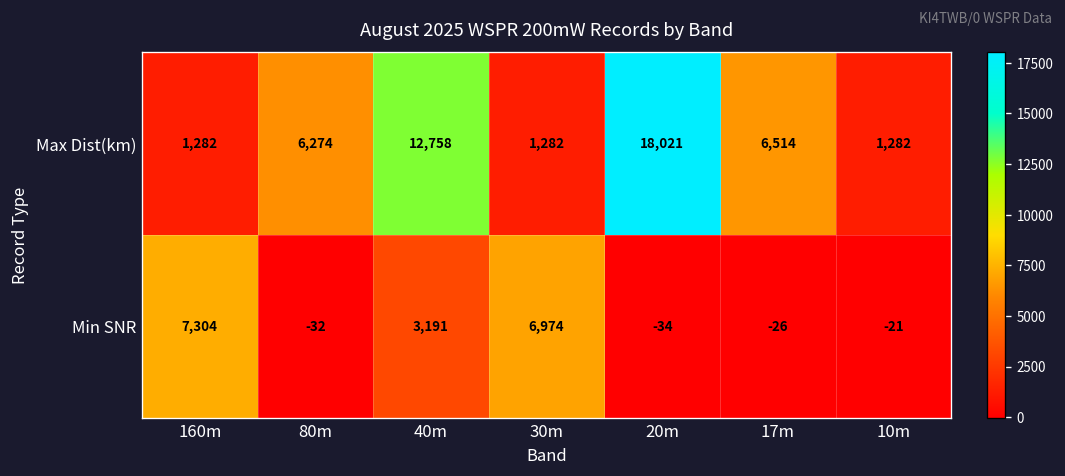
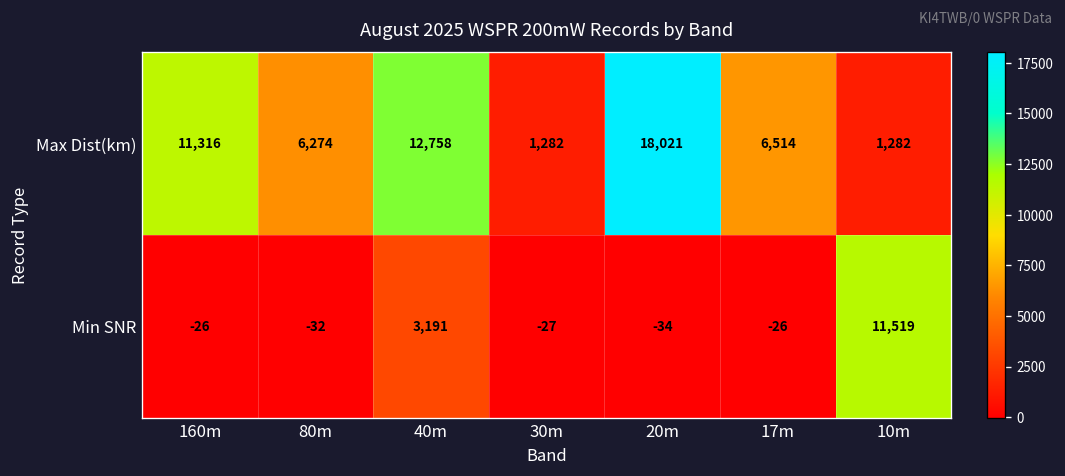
  {
    "Max Dist(km)": {
-     "160m": "1,282",
+     "160m": "11,316",
      "80m": "6,274",
      "40m": "12,758",
      "30m": "1,282",
      "20m": "18,021",
      "17m": "6,514",
      "10m": "1,282"
    },
    "Min SNR": {
-     "160m": "7,304",
+     "160m": "-26",
      "80m": "-32",
      "40m": "3,191",
-     "30m": "6,974",
+     "30m": "-27",
      "20m": "-34",
      "17m": "-26",
-     "10m": "-21"
+     "10m": "11,519"
    }
  }
